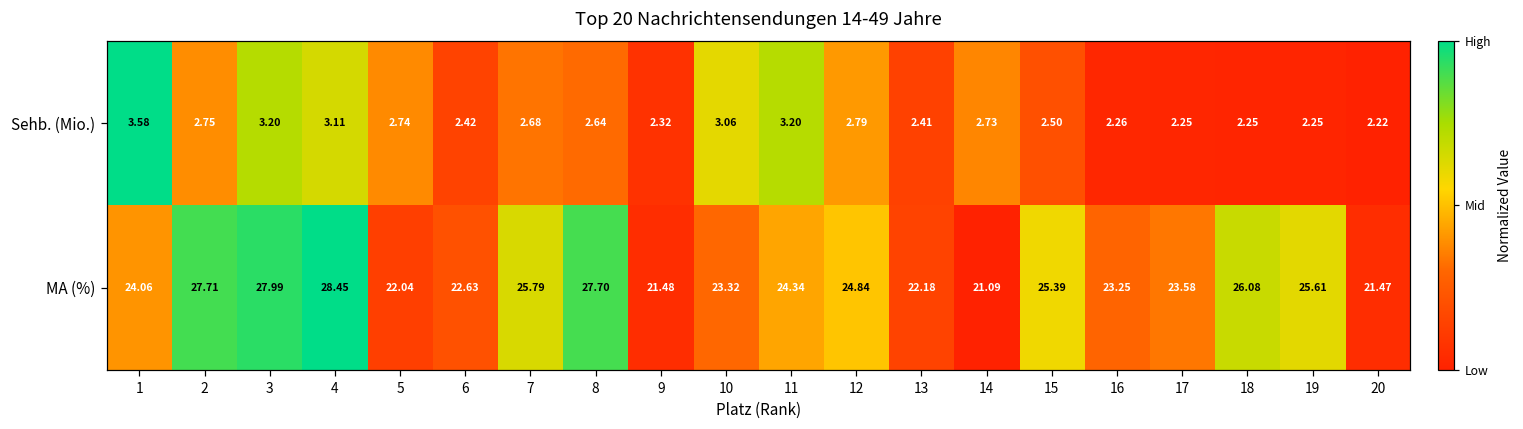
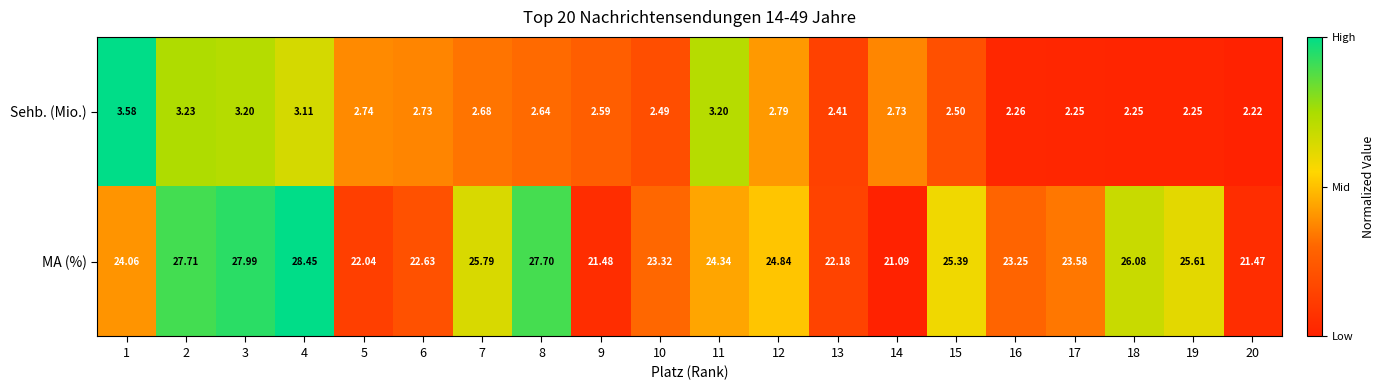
  {
    "Sehb. (Mio.)": {
      "1": 3.58,
-     "2": 2.75,
+     "2": 3.23,
      "3": 3.20,
      "4": 3.11,
      "5": 2.74,
-     "6": 2.42,
+     "6": 2.73,
      "7": 2.68,
      "8": 2.64,
-     "9": 2.32,
-     "10": 3.06,
+     "9": 2.59,
+     "10": 2.49,
      "11": 3.20,
      "12": 2.79,
      "13": 2.41,
      "14": 2.73,
      "15": 2.50,
      "16": 2.26,
      "17": 2.25,
      "18": 2.25,
      "19": 2.25,
      "20": 2.22
    },
    "MA (%)": {
      "1": 24.06,
      "2": 27.71,
      "3": 27.99,
      "4": 28.45,
      "5": 22.04,
      "6": 22.63,
      "7": 25.79,
      "8": 27.70,
      "9": 21.48,
      "10": 23.32,
      "11": 24.34,
      "12": 24.84,
      "13": 22.18,
      "14": 21.09,
      "15": 25.39,
      "16": 23.25,
      "17": 23.58,
      "18": 26.08,
      "19": 25.61,
      "20": 21.47
    }
  }
